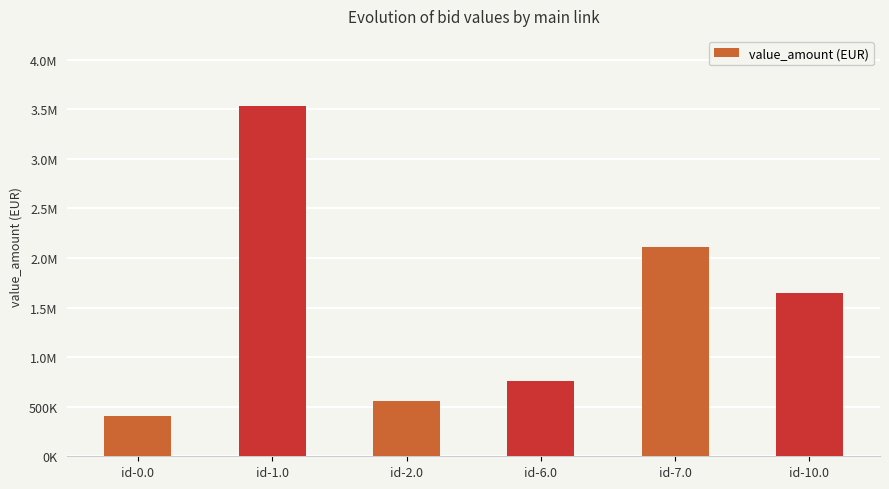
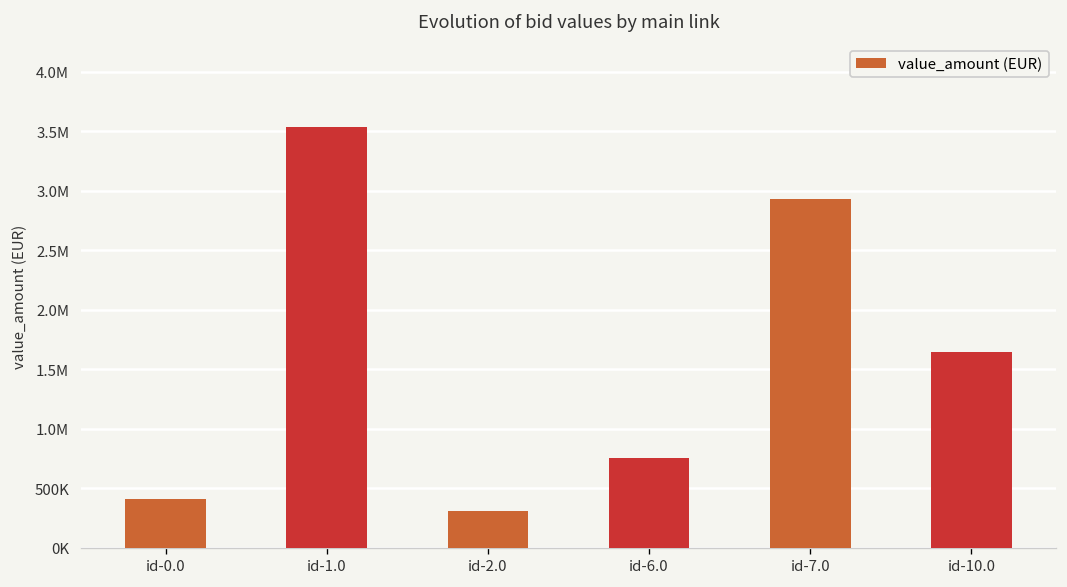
  {
    "id-0.0": 400000,
    "id-1.0": 3500000,
-   "id-2.0": 600000,
+   "id-2.0": 300000,
    "id-6.0": 800000,
-   "id-7.0": 2100000,
+   "id-7.0": 2900000,
    "id-10.0": 1600000
  }
